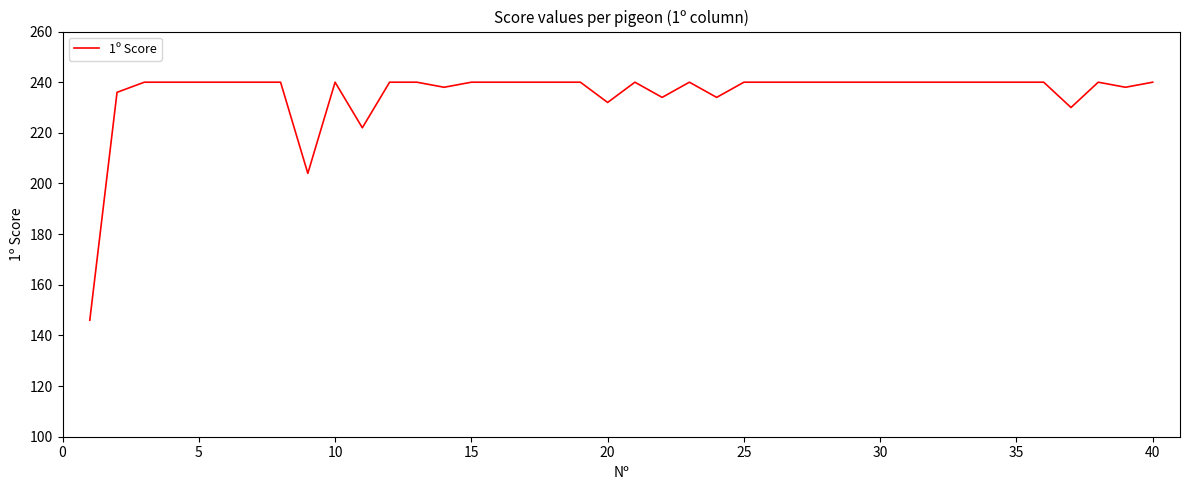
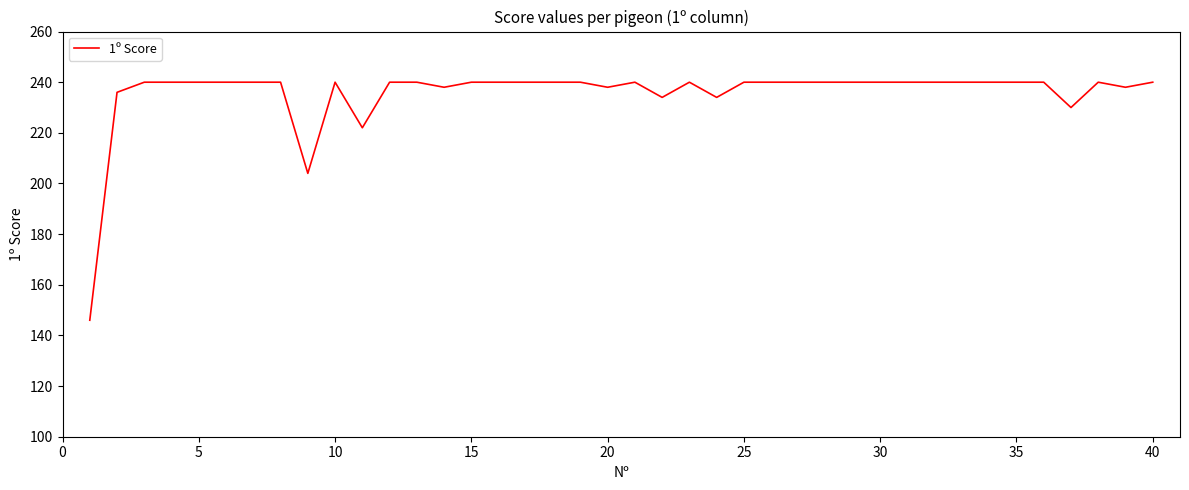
  {
    "5": 240,
    "10": 240,
    "15": 240,
-   "20": 232,
+   "20": 238,
    "25": 240,
    "30": 240,
    "35": 240,
    "40": 240
  }
